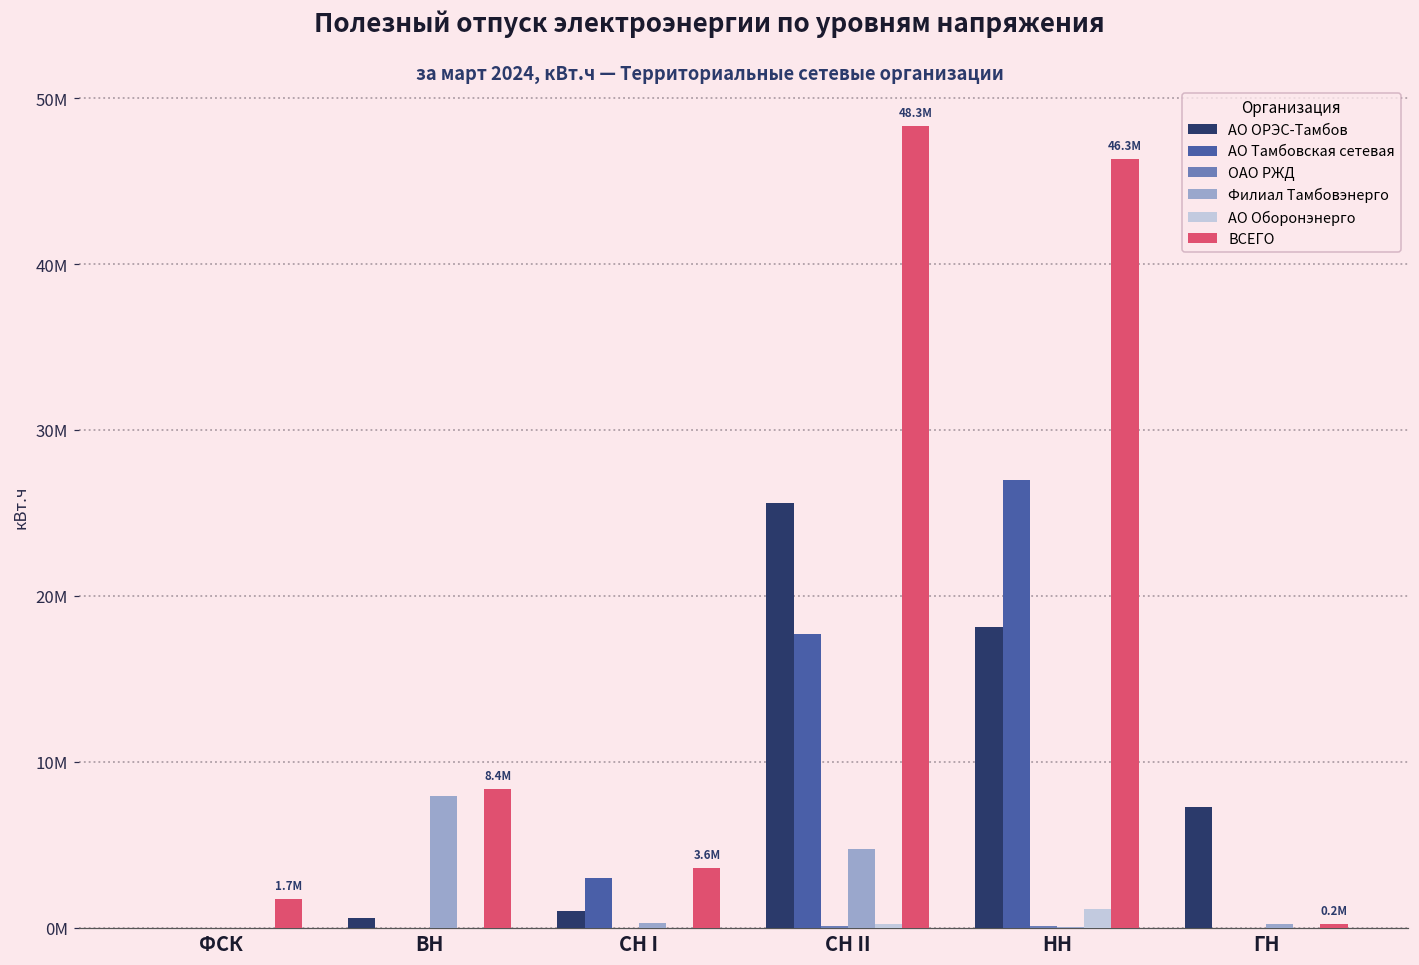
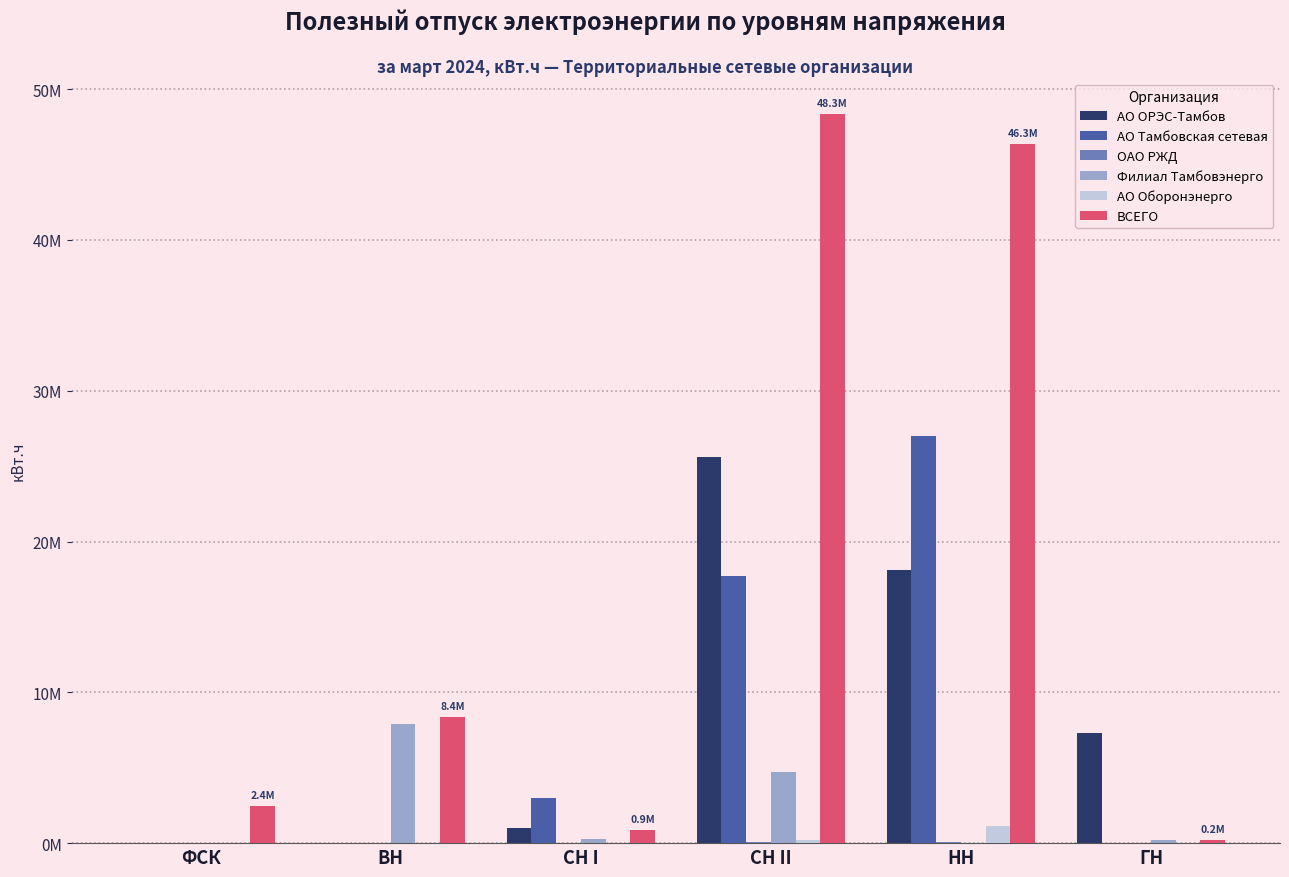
  {
    "АО ОРЭС-Тамбов": {
      "ФСК": "0",
-     "ВН": "600000",
+     "ВН": "0",
      "СН I": "1000000",
      "СН II": "25600000",
      "НН": "18100000",
      "ГН": "7300000"
    },
    "ВСЕГО": {
-     "ФСК": "1.7M",
+     "ФСК": "2.4M",
      "ВН": "8.4M",
-     "СН I": "3.6M",
+     "СН I": "0.9M",
      "СН II": "48.3M",
      "НН": "46.3M",
      "ГН": "0.2M"
    }
  }
